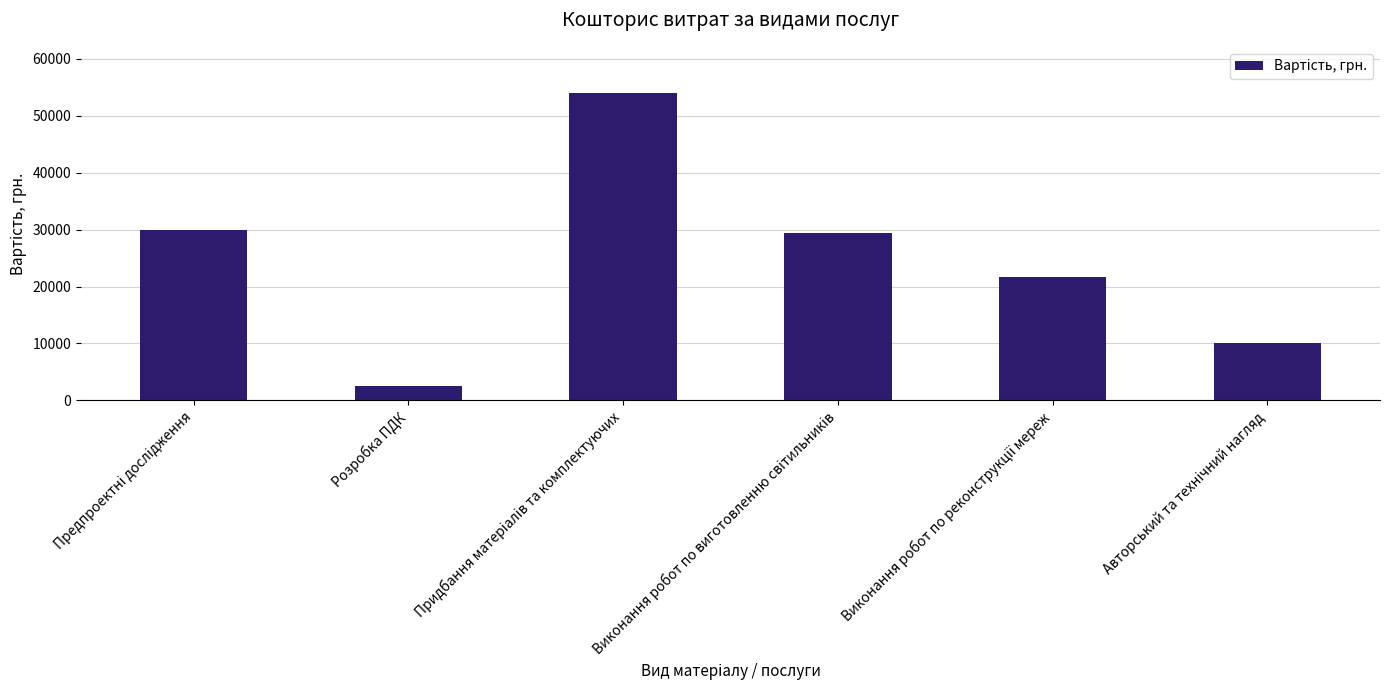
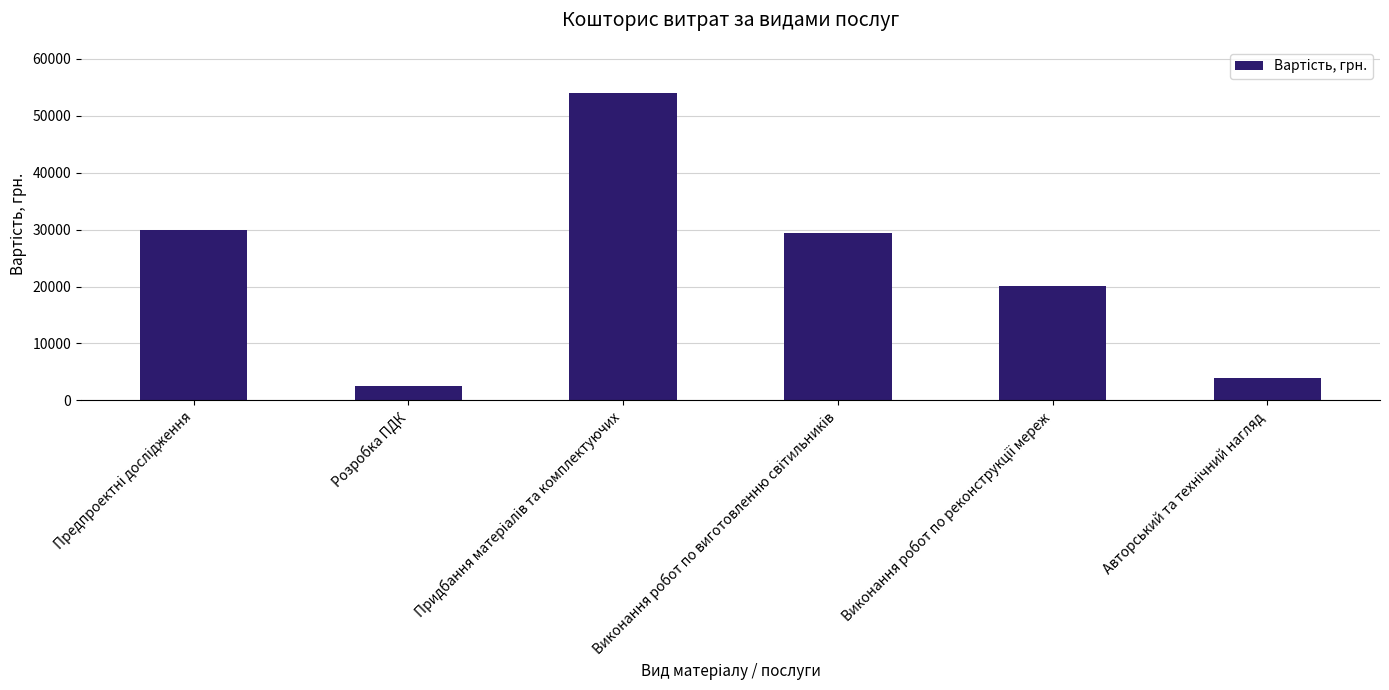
  {
    "Предпроектні дослідження": 30000,
    "Розробка ПДК": 2000,
    "Придбання матеріалів та комплектуючих": 54000,
    "Виконання робот по виготовленню світильників": 29000,
-   "Виконання робот по реконструкції мереж": 22000,
-   "Авторський та технічний нагляд": 10000
+   "Виконання робот по реконструкції мереж": 20000,
+   "Авторський та технічний нагляд": 4000
  }
